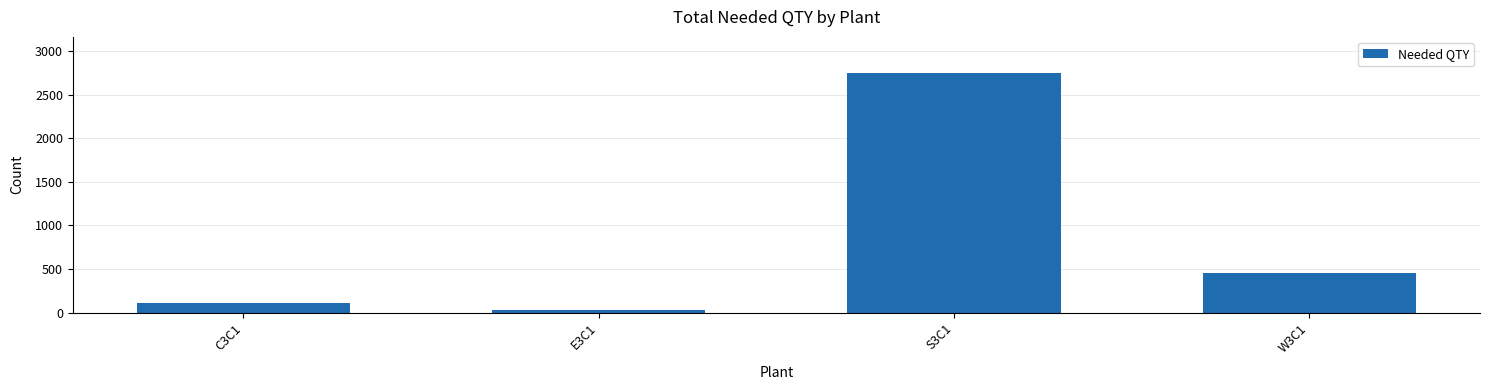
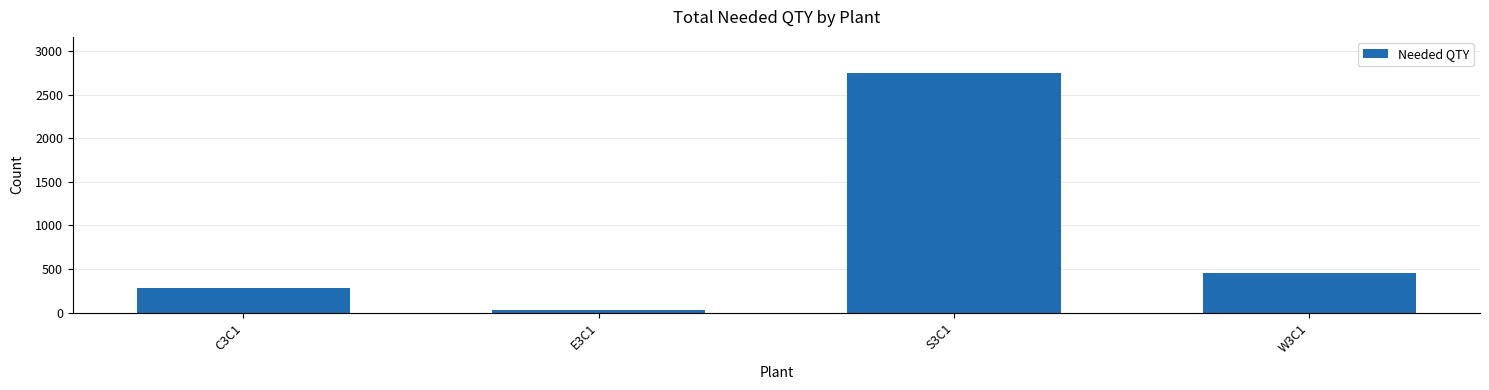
  {
-   "C3C1": 100,
+   "C3C1": 300,
    "E3C1": 0,
    "S3C1": 2800,
    "W3C1": 500
  }
